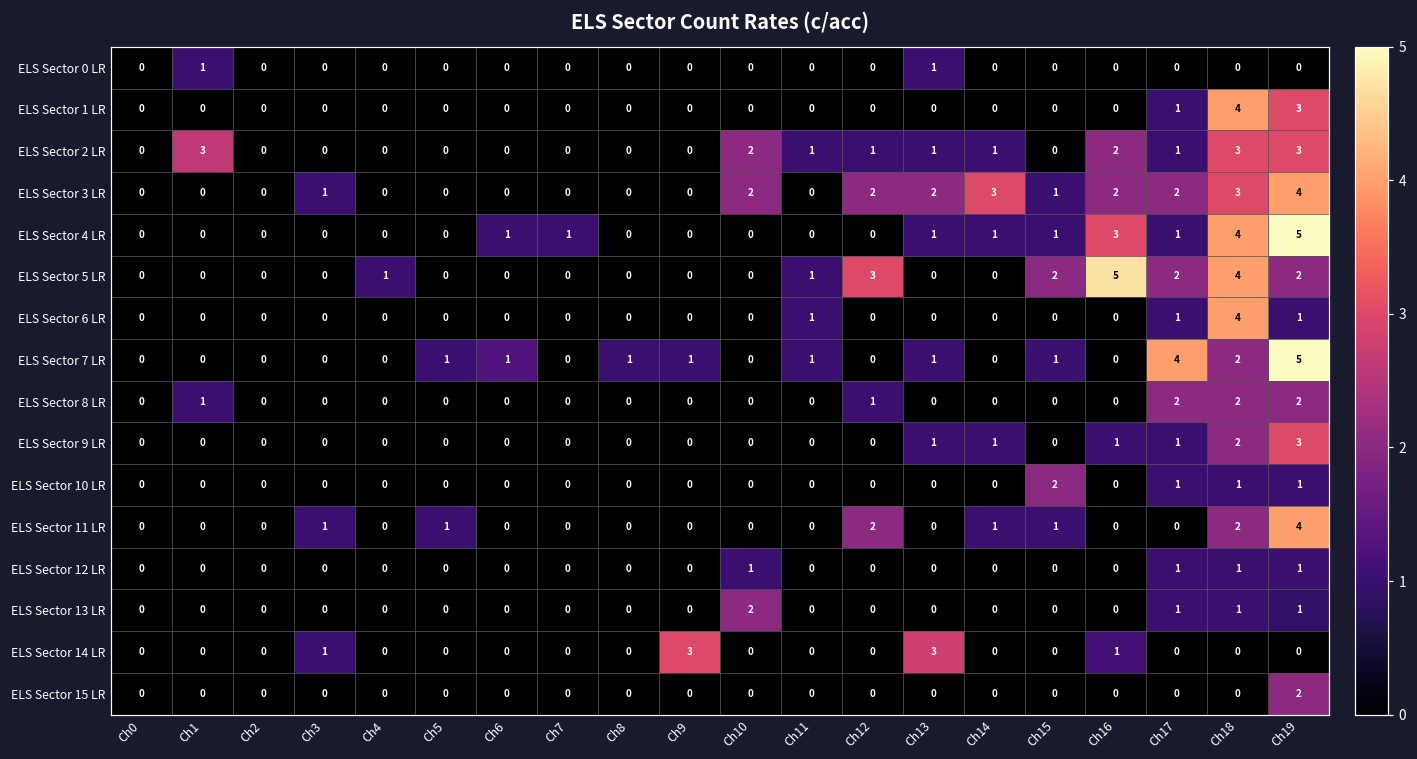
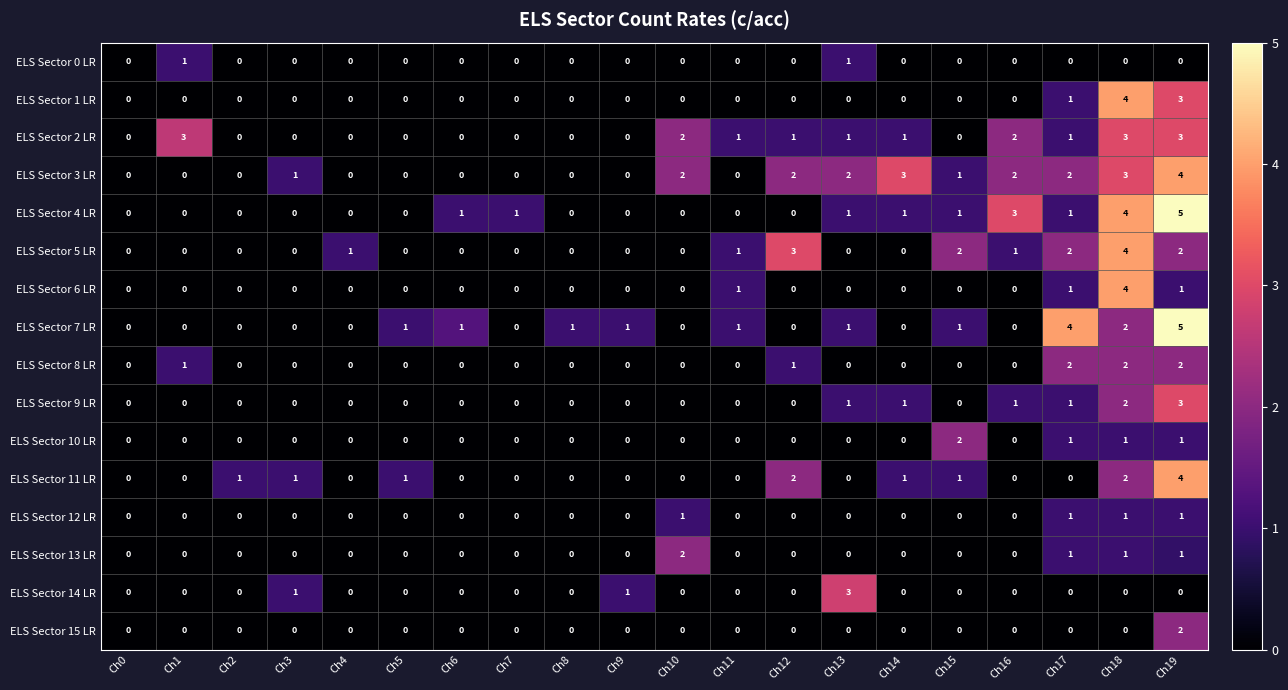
  {
    "ELS Sector 5 LR": {
      "Ch0": 0,
      "Ch1": 0,
      "Ch2": 0,
      "Ch3": 0,
      "Ch4": 1,
      "Ch5": 0,
      "Ch6": 0,
      "Ch7": 0,
      "Ch8": 0,
      "Ch9": 0,
      "Ch10": 0,
      "Ch11": 1,
      "Ch12": 3,
      "Ch13": 0,
      "Ch14": 0,
      "Ch15": 2,
-     "Ch16": 5,
+     "Ch16": 1,
      "Ch17": 2,
      "Ch18": 4,
      "Ch19": 2
    },
    "ELS Sector 11 LR": {
      "Ch0": 0,
      "Ch1": 0,
-     "Ch2": 0,
+     "Ch2": 1,
      "Ch3": 1,
      "Ch4": 0,
      "Ch5": 1,
      "Ch6": 0,
      "Ch7": 0,
      "Ch8": 0,
      "Ch9": 0,
      "Ch10": 0,
      "Ch11": 0,
      "Ch12": 2,
      "Ch13": 0,
      "Ch14": 1,
      "Ch15": 1,
      "Ch16": 0,
      "Ch17": 0,
      "Ch18": 2,
      "Ch19": 4
    },
    "ELS Sector 14 LR": {
      "Ch0": 0,
      "Ch1": 0,
      "Ch2": 0,
      "Ch3": 1,
      "Ch4": 0,
      "Ch5": 0,
      "Ch6": 0,
      "Ch7": 0,
      "Ch8": 0,
-     "Ch9": 3,
+     "Ch9": 1,
      "Ch10": 0,
      "Ch11": 0,
      "Ch12": 0,
      "Ch13": 3,
      "Ch14": 0,
      "Ch15": 0,
-     "Ch16": 1,
+     "Ch16": 0,
      "Ch17": 0,
      "Ch18": 0,
      "Ch19": 0
    }
  }
